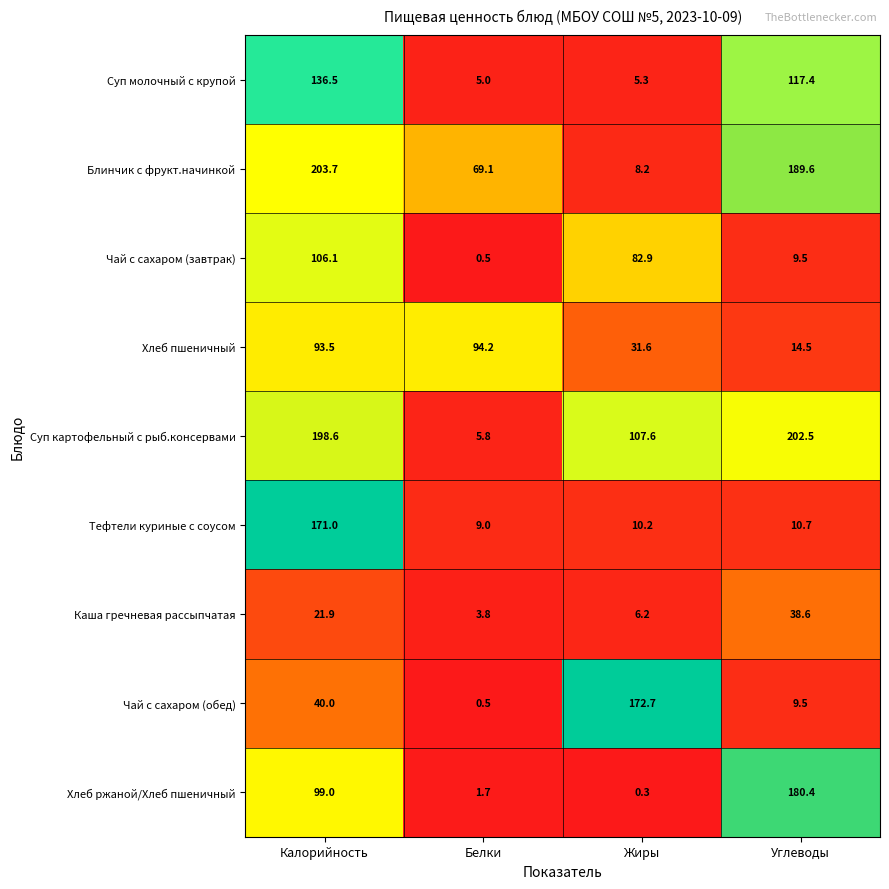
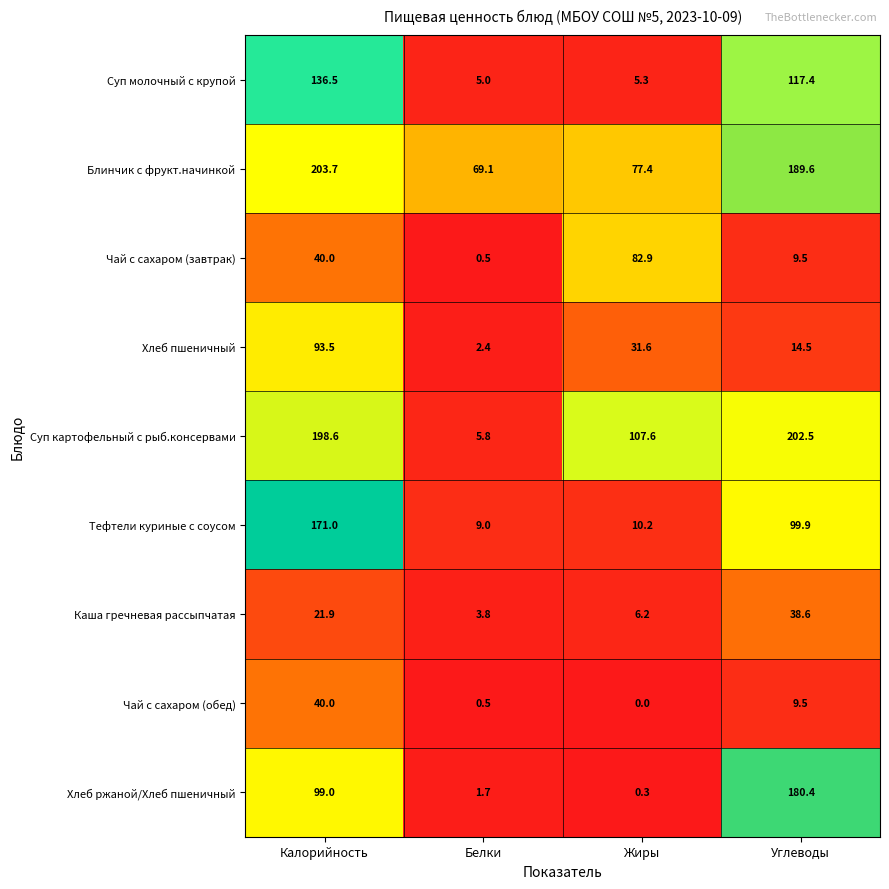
  {
    "Суп молочный с крупой": {
      "Калорийность": 136.5,
      "Белки": 5.0,
      "Жиры": 5.3,
      "Углеводы": 117.4
    },
    "Блинчик с фрукт.начинкой": {
      "Калорийность": 203.7,
      "Белки": 69.1,
-     "Жиры": 8.2,
+     "Жиры": 77.4,
      "Углеводы": 189.6
    },
    "Чай с сахаром (завтрак)": {
-     "Калорийность": 106.1,
+     "Калорийность": 40.0,
      "Белки": 0.5,
      "Жиры": 82.9,
      "Углеводы": 9.5
    },
    "Хлеб пшеничный": {
      "Калорийность": 93.5,
-     "Белки": 94.2,
+     "Белки": 2.4,
      "Жиры": 31.6,
      "Углеводы": 14.5
    },
    "Суп картофельный с рыб.консервами": {
      "Калорийность": 198.6,
      "Белки": 5.8,
      "Жиры": 107.6,
      "Углеводы": 202.5
    },
    "Тефтели куриные с соусом": {
      "Калорийность": 171.0,
      "Белки": 9.0,
      "Жиры": 10.2,
-     "Углеводы": 10.7
+     "Углеводы": 99.9
    },
    "Каша гречневая рассыпчатая": {
      "Калорийность": 21.9,
      "Белки": 3.8,
      "Жиры": 6.2,
      "Углеводы": 38.6
    },
    "Чай с сахаром (обед)": {
      "Калорийность": 40.0,
      "Белки": 0.5,
-     "Жиры": 172.7,
+     "Жиры": 0.0,
      "Углеводы": 9.5
    },
    "Хлеб ржаной/Хлеб пшеничный": {
      "Калорийность": 99.0,
      "Белки": 1.7,
      "Жиры": 0.3,
      "Углеводы": 180.4
    }
  }
